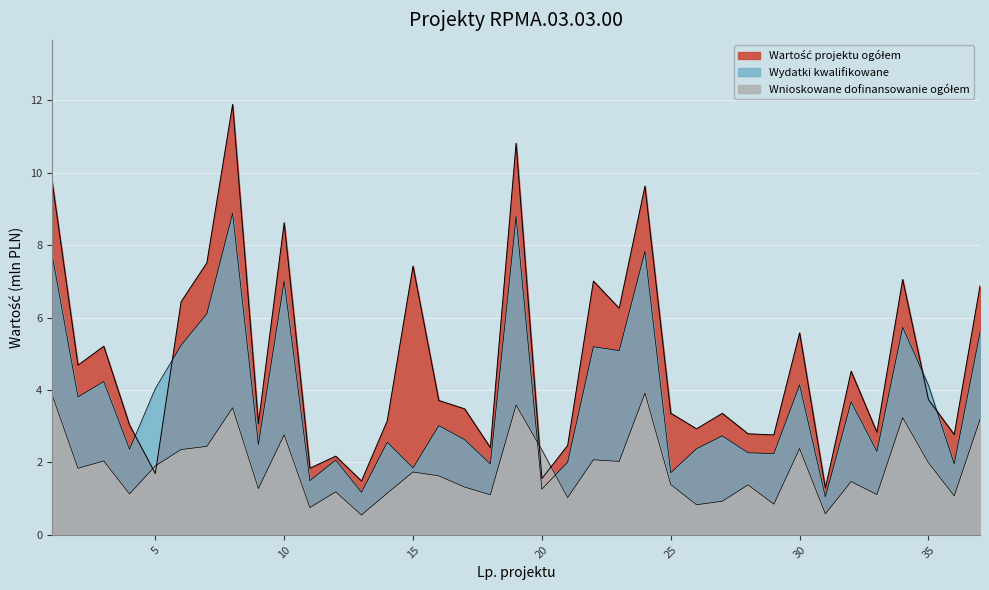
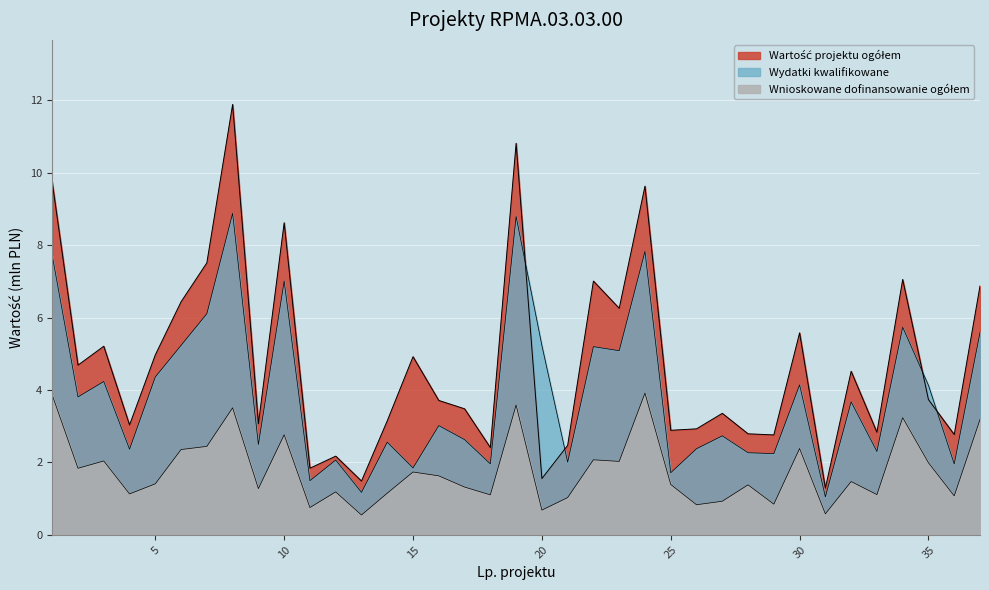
  {
    "Wartość projektu ogółem": {
-     "5": 1.7,
+     "5": 5.0,
      "10": 8.6,
-     "15": 7.4,
+     "15": 4.9,
      "20": 1.6,
-     "25": 3.4,
+     "25": 2.9,
      "30": 5.6,
      "35": 3.7
    },
    "Wydatki kwalifikowane": {
-     "5": 4.0,
+     "5": 4.4,
      "10": 7.0,
      "15": 1.8,
-     "20": 1.3,
+     "20": 5.2,
      "25": 1.7,
      "30": 4.1,
      "35": 4.1
    },
    "Wnioskowane dofinansowanie ogółem": {
-     "5": 1.9,
+     "5": 1.4,
      "10": 2.8,
      "15": 1.7,
-     "20": 2.3,
+     "20": 0.7,
      "25": 1.4,
      "30": 2.4,
      "35": 2.0
    }
  }
